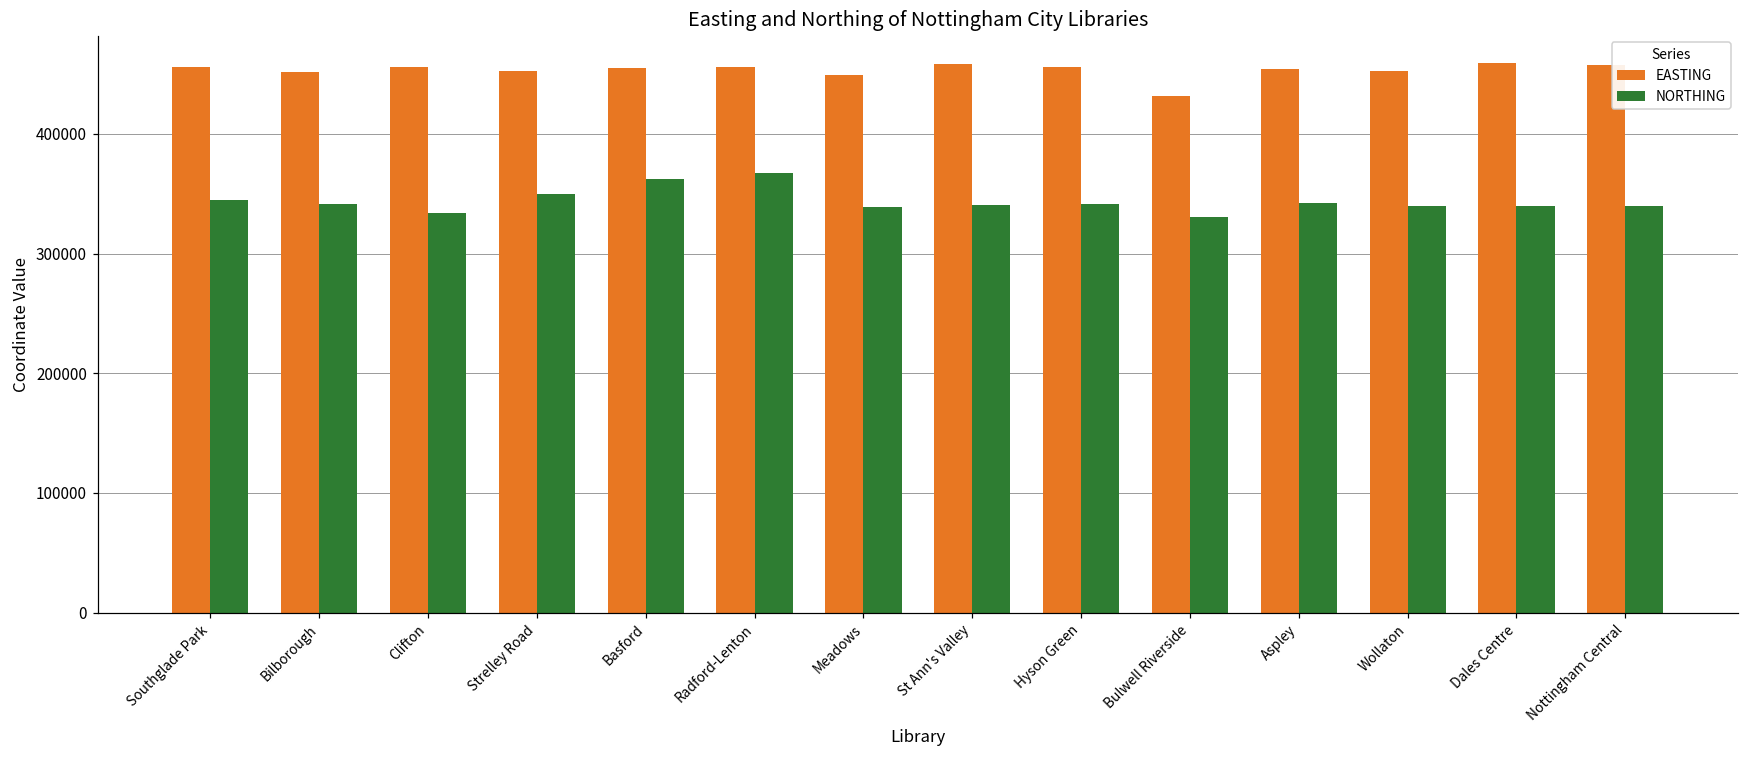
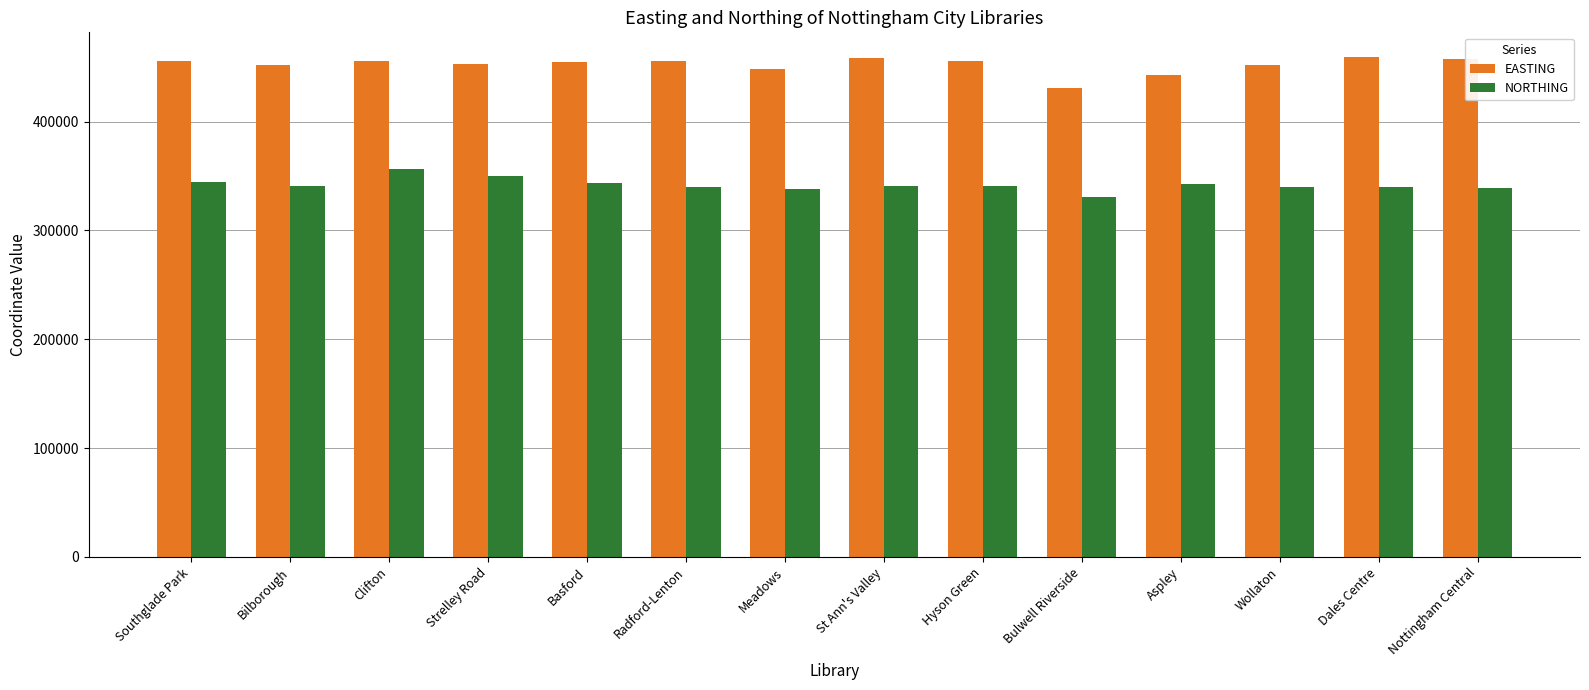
  {
    "EASTING": {
      "Southglade Park": 456000,
      "Bilborough": 452000,
      "Clifton": 455000,
      "Strelley Road": 453000,
      "Basford": 455000,
      "Radford-Lenton": 455000,
      "Meadows": 449000,
      "St Ann's Valley": 458000,
      "Hyson Green": 456000,
      "Bulwell Riverside": 431000,
-     "Aspley": 454000,
+     "Aspley": 443000,
      "Wollaton": 452000,
      "Dales Centre": 459000,
      "Nottingham Central": 457000
    },
    "NORTHING": {
      "Southglade Park": 345000,
      "Bilborough": 341000,
-     "Clifton": 334000,
+     "Clifton": 356000,
      "Strelley Road": 350000,
-     "Basford": 362000,
-     "Radford-Lenton": 367000,
+     "Basford": 343000,
+     "Radford-Lenton": 340000,
      "Meadows": 338000,
      "St Ann's Valley": 341000,
      "Hyson Green": 341000,
      "Bulwell Riverside": 331000,
      "Aspley": 343000,
      "Wollaton": 340000,
      "Dales Centre": 340000,
      "Nottingham Central": 339000
    }
  }
